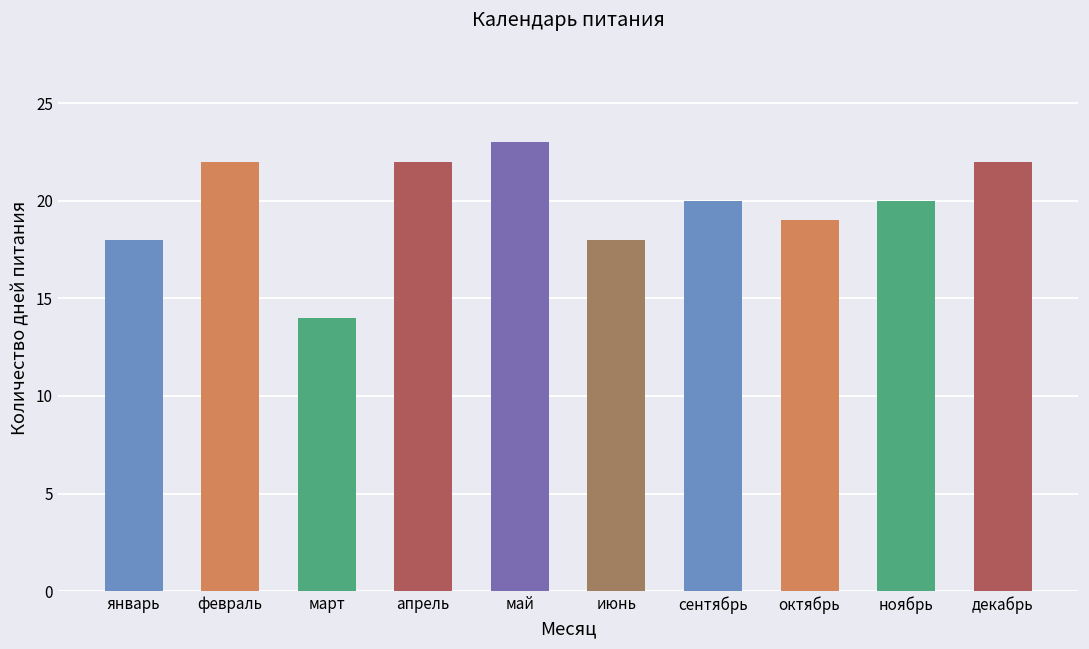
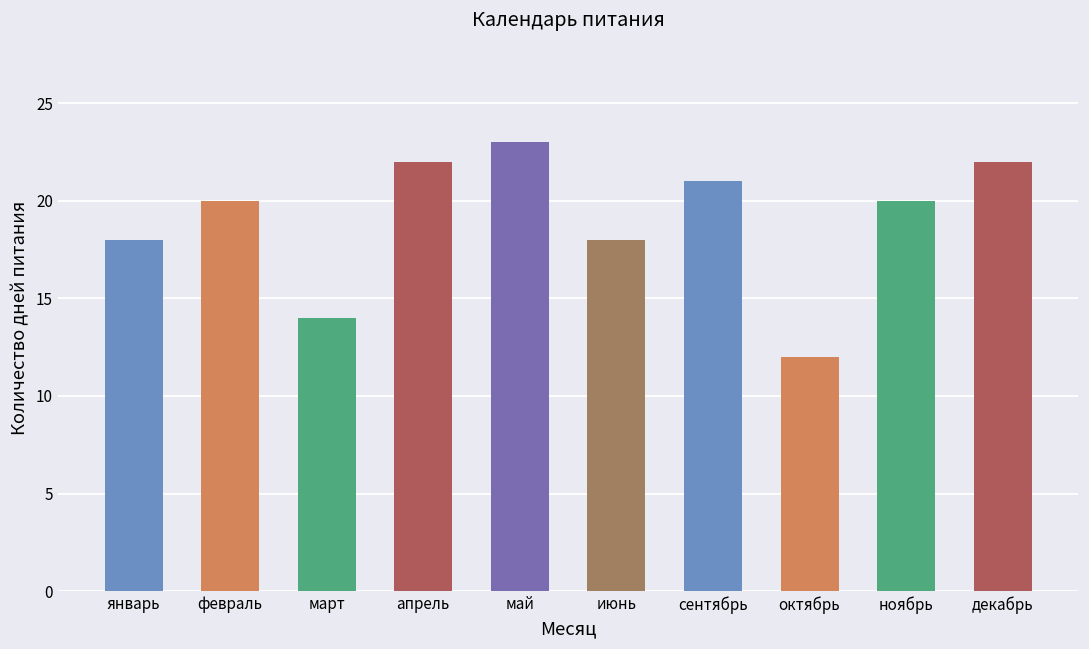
  {
    "январь": 18,
-   "февраль": 22,
+   "февраль": 20,
    "март": 14,
    "апрель": 22,
    "май": 23,
    "июнь": 18,
-   "сентябрь": 20,
-   "октябрь": 19,
+   "сентябрь": 21,
+   "октябрь": 12,
    "ноябрь": 20,
    "декабрь": 22
  }
